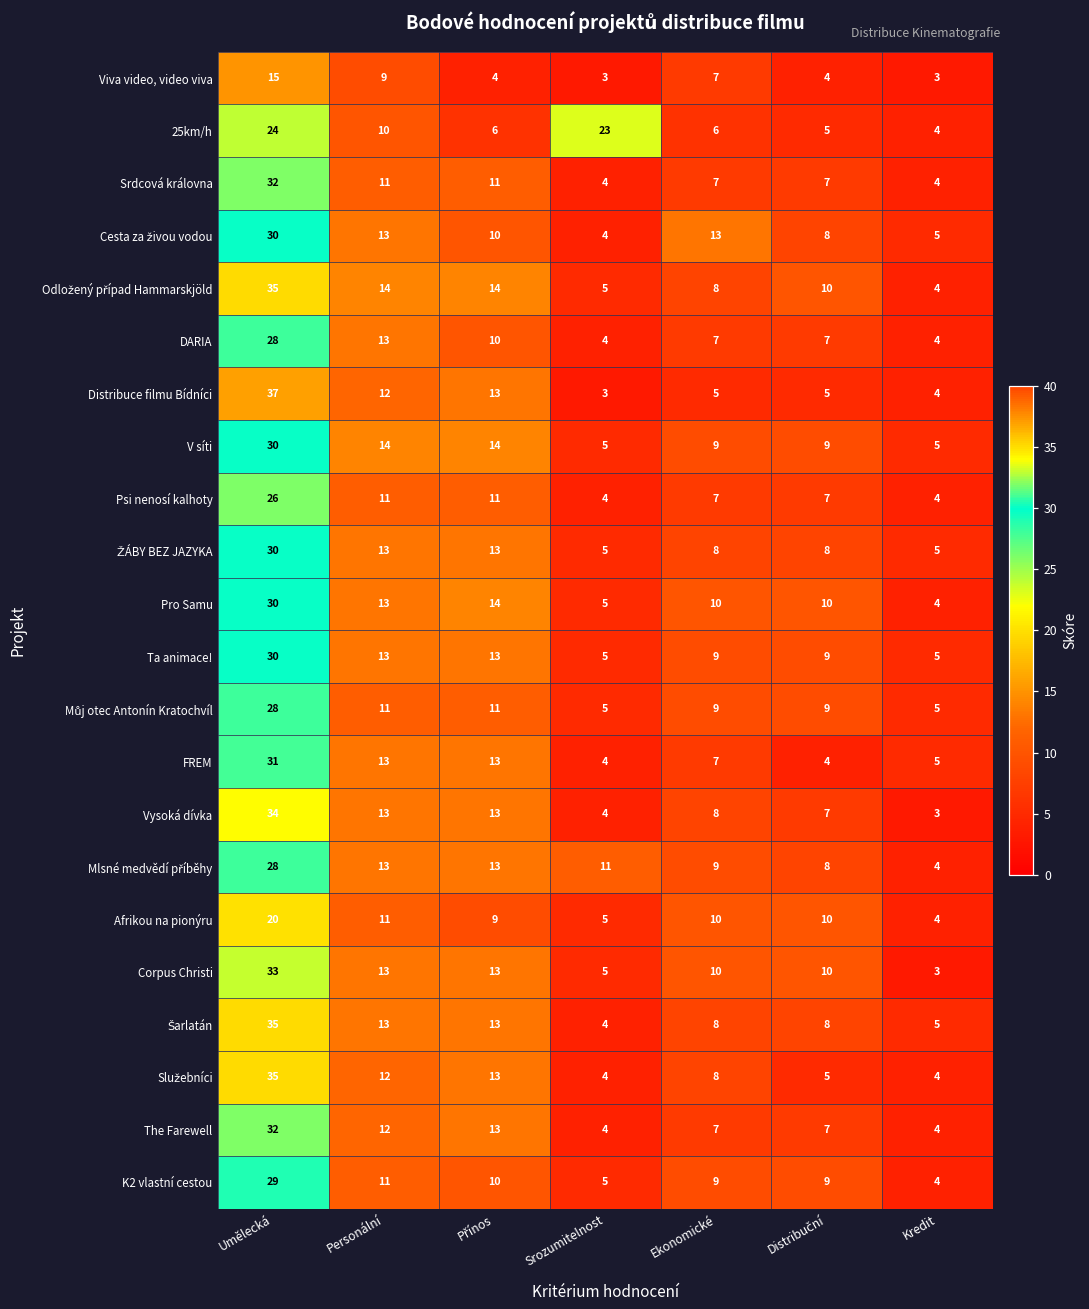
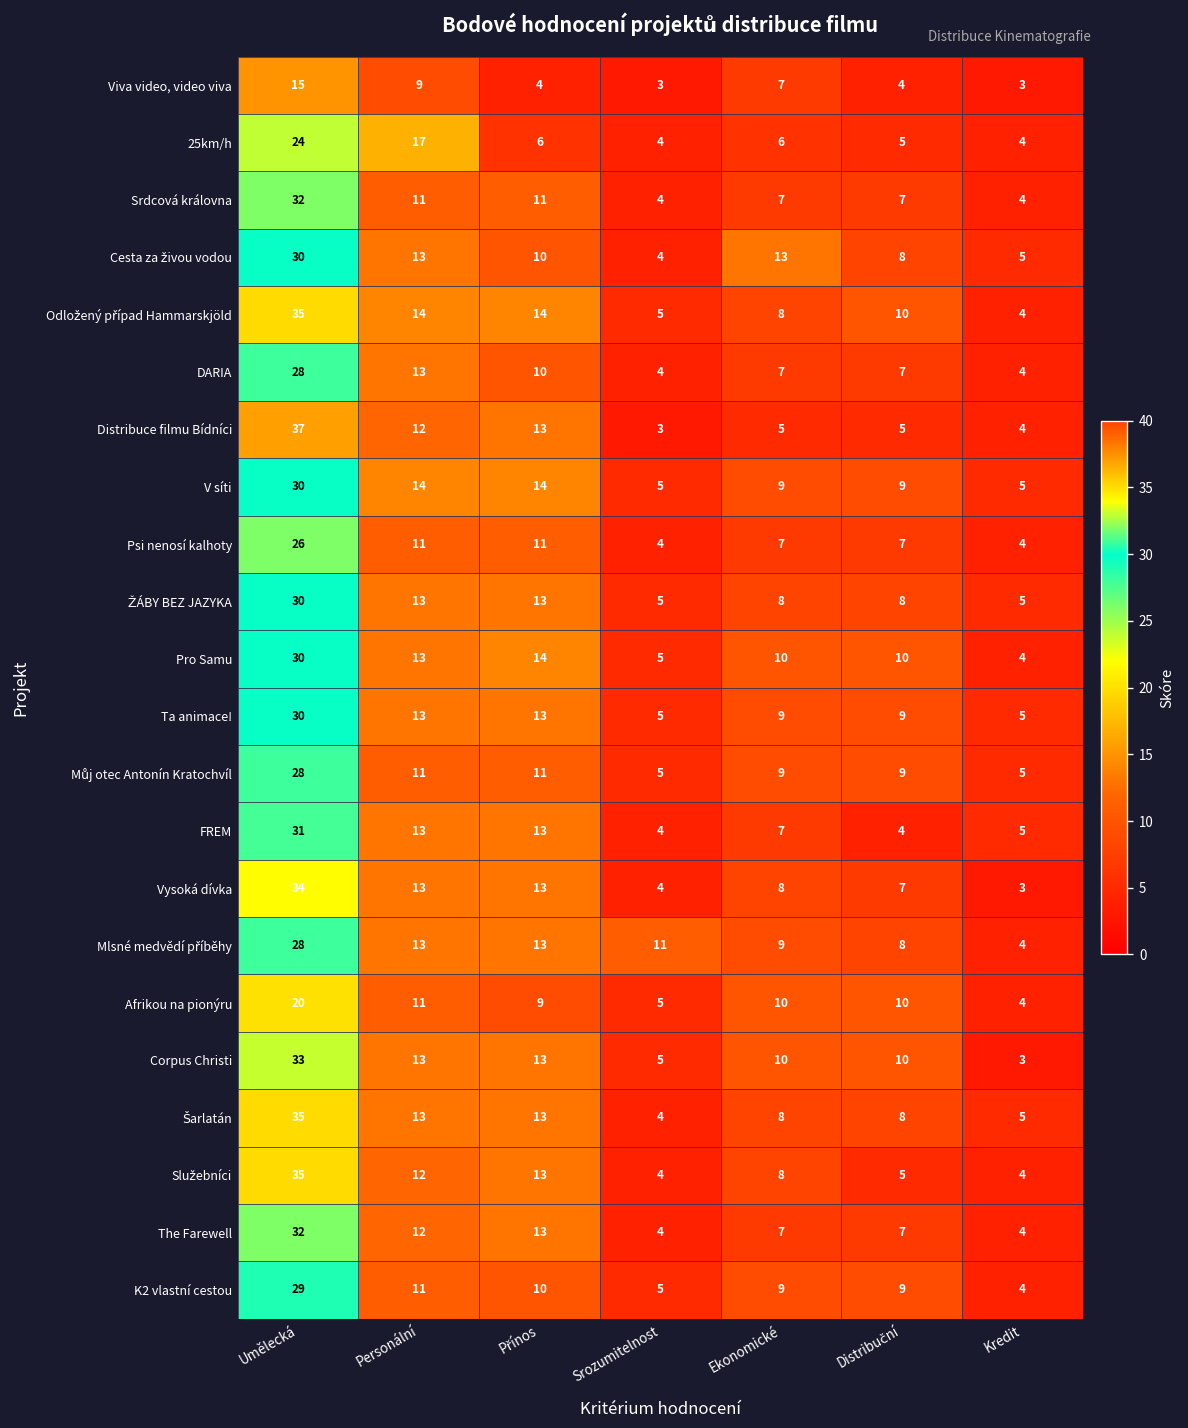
  {
    "Viva video, video viva": {
      "Umělecká": 15,
      "Personální": 9,
      "Přínos": 4,
      "Srozumitelnost": 3,
      "Ekonomické": 7,
      "Distribuční": 4,
      "Kredit": 3
    },
    "25km/h": {
      "Umělecká": 24,
-     "Personální": 10,
+     "Personální": 17,
      "Přínos": 6,
-     "Srozumitelnost": 23,
+     "Srozumitelnost": 4,
      "Ekonomické": 6,
      "Distribuční": 5,
      "Kredit": 4
    },
    "Srdcová královna": {
      "Umělecká": 32,
      "Personální": 11,
      "Přínos": 11,
      "Srozumitelnost": 4,
      "Ekonomické": 7,
      "Distribuční": 7,
      "Kredit": 4
    },
    "Cesta za živou vodou": {
      "Umělecká": 30,
      "Personální": 13,
      "Přínos": 10,
      "Srozumitelnost": 4,
      "Ekonomické": 13,
      "Distribuční": 8,
      "Kredit": 5
    },
    "Odložený případ Hammarskjöld": {
      "Umělecká": 35,
      "Personální": 14,
      "Přínos": 14,
      "Srozumitelnost": 5,
      "Ekonomické": 8,
      "Distribuční": 10,
      "Kredit": 4
    },
    "DARIA": {
      "Umělecká": 28,
      "Personální": 13,
      "Přínos": 10,
      "Srozumitelnost": 4,
      "Ekonomické": 7,
      "Distribuční": 7,
      "Kredit": 4
    },
    "Distribuce filmu Bídníci": {
      "Umělecká": 37,
      "Personální": 12,
      "Přínos": 13,
      "Srozumitelnost": 3,
      "Ekonomické": 5,
      "Distribuční": 5,
      "Kredit": 4
    },
    "V síti": {
      "Umělecká": 30,
      "Personální": 14,
      "Přínos": 14,
      "Srozumitelnost": 5,
      "Ekonomické": 9,
      "Distribuční": 9,
      "Kredit": 5
    },
    "Psi nenosí kalhoty": {
      "Umělecká": 26,
      "Personální": 11,
      "Přínos": 11,
      "Srozumitelnost": 4,
      "Ekonomické": 7,
      "Distribuční": 7,
      "Kredit": 4
    },
    "ŽÁBY BEZ JAZYKA": {
      "Umělecká": 30,
      "Personální": 13,
      "Přínos": 13,
      "Srozumitelnost": 5,
      "Ekonomické": 8,
      "Distribuční": 8,
      "Kredit": 5
    },
    "Pro Samu": {
      "Umělecká": 30,
      "Personální": 13,
      "Přínos": 14,
      "Srozumitelnost": 5,
      "Ekonomické": 10,
      "Distribuční": 10,
      "Kredit": 4
    },
    "Ta animace!": {
      "Umělecká": 30,
      "Personální": 13,
      "Přínos": 13,
      "Srozumitelnost": 5,
      "Ekonomické": 9,
      "Distribuční": 9,
      "Kredit": 5
    },
    "Můj otec Antonín Kratochvíl": {
      "Umělecká": 28,
      "Personální": 11,
      "Přínos": 11,
      "Srozumitelnost": 5,
      "Ekonomické": 9,
      "Distribuční": 9,
      "Kredit": 5
    },
    "FREM": {
      "Umělecká": 31,
      "Personální": 13,
      "Přínos": 13,
      "Srozumitelnost": 4,
      "Ekonomické": 7,
      "Distribuční": 4,
      "Kredit": 5
    },
    "Vysoká dívka": {
      "Umělecká": 34,
      "Personální": 13,
      "Přínos": 13,
      "Srozumitelnost": 4,
      "Ekonomické": 8,
      "Distribuční": 7,
      "Kredit": 3
    },
    "Mlsné medvědí příběhy": {
      "Umělecká": 28,
      "Personální": 13,
      "Přínos": 13,
      "Srozumitelnost": 11,
      "Ekonomické": 9,
      "Distribuční": 8,
      "Kredit": 4
    },
    "Afrikou na pionýru": {
      "Umělecká": 20,
      "Personální": 11,
      "Přínos": 9,
      "Srozumitelnost": 5,
      "Ekonomické": 10,
      "Distribuční": 10,
      "Kredit": 4
    },
    "Corpus Christi": {
      "Umělecká": 33,
      "Personální": 13,
      "Přínos": 13,
      "Srozumitelnost": 5,
      "Ekonomické": 10,
      "Distribuční": 10,
      "Kredit": 3
    },
    "Šarlatán": {
      "Umělecká": 35,
      "Personální": 13,
      "Přínos": 13,
      "Srozumitelnost": 4,
      "Ekonomické": 8,
      "Distribuční": 8,
      "Kredit": 5
    },
    "Služebníci": {
      "Umělecká": 35,
      "Personální": 12,
      "Přínos": 13,
      "Srozumitelnost": 4,
      "Ekonomické": 8,
      "Distribuční": 5,
      "Kredit": 4
    },
    "The Farewell": {
      "Umělecká": 32,
      "Personální": 12,
      "Přínos": 13,
      "Srozumitelnost": 4,
      "Ekonomické": 7,
      "Distribuční": 7,
      "Kredit": 4
    },
    "K2 vlastní cestou": {
      "Umělecká": 29,
      "Personální": 11,
      "Přínos": 10,
      "Srozumitelnost": 5,
      "Ekonomické": 9,
      "Distribuční": 9,
      "Kredit": 4
    }
  }
